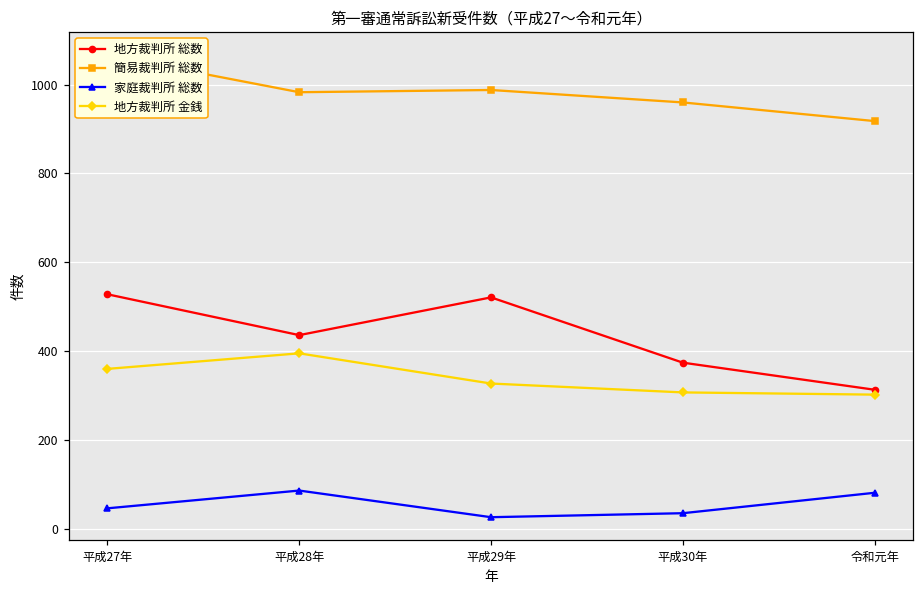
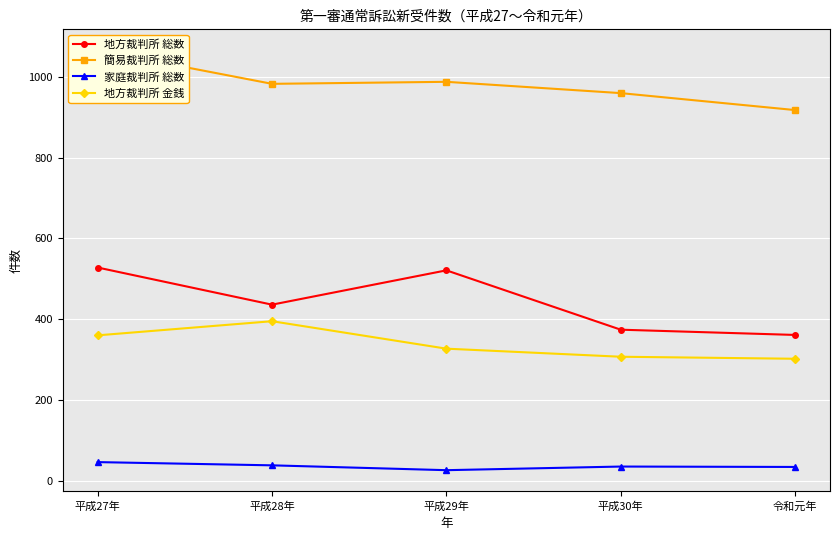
  {
    "地方裁判所 総数": {
      "平成27年": 530,
      "平成28年": 440,
      "平成29年": 520,
      "平成30年": 370,
-     "令和元年": 310
+     "令和元年": 360
    },
    "家庭裁判所 総数": {
      "平成27年": 50,
-     "平成28年": 90,
+     "平成28年": 40,
      "平成29年": 30,
      "平成30年": 40,
-     "令和元年": 80
+     "令和元年": 30
    }
  }
